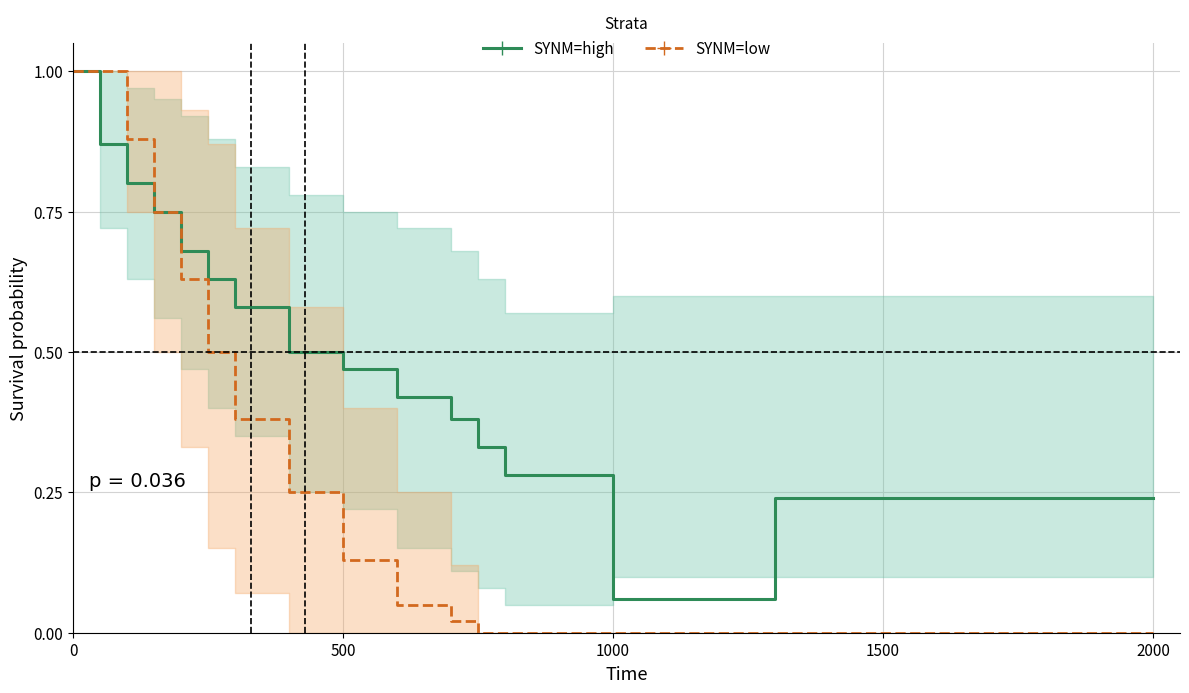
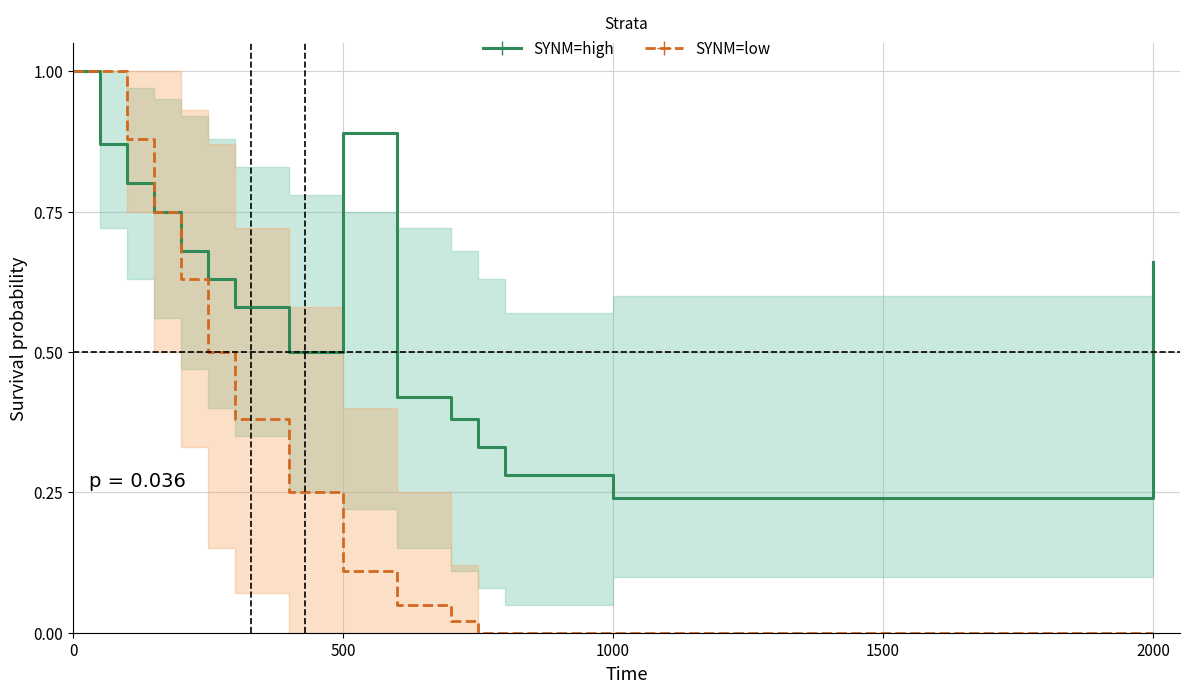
  {
    "SYNM=high": {
-     "500": 0.47,
-     "1000": 0.06,
-     "2000": 0.24
+     "500": 0.89,
+     "1000": 0.24,
+     "2000": 0.66
    },
    "SYNM=low": {
-     "500": 0.13
+     "500": 0.11
    }
  }
